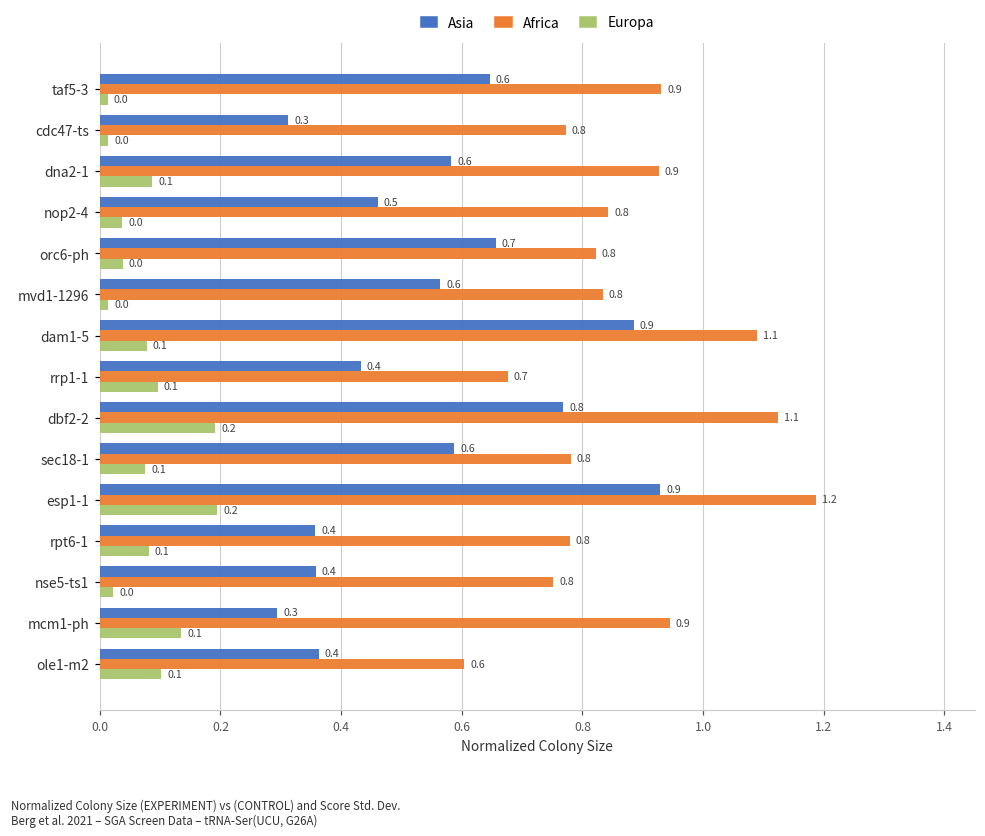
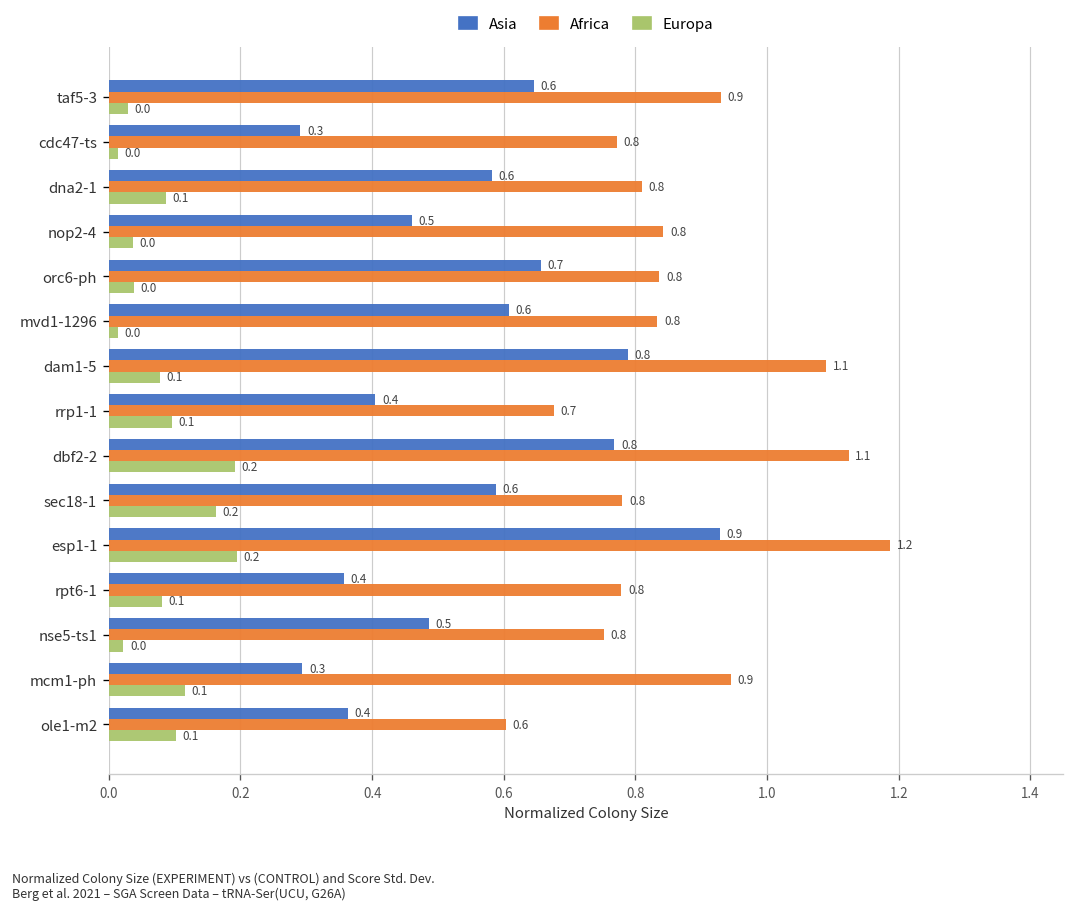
  {
    "Asia": {
      "taf5-3": 0.6,
-     "cdc47-ts": 0.31,
+     "cdc47-ts": 0.29,
      "dna2-1": 0.6,
      "nop2-4": 0.5,
      "orc6-ph": 0.7,
-     "mvd1-1296": 0.56,
-     "dam1-5": 0.9,
-     "rrp1-1": 0.43,
+     "mvd1-1296": 0.61,
+     "dam1-5": 0.8,
+     "rrp1-1": 0.41,
      "dbf2-2": 0.8,
      "sec18-1": 0.6,
      "esp1-1": 0.9,
      "rpt6-1": 0.4,
-     "nse5-ts1": 0.4,
+     "nse5-ts1": 0.5,
      "mcm1-ph": 0.3,
      "ole1-m2": 0.4
    },
    "Africa": {
      "taf5-3": 0.9,
      "cdc47-ts": 0.8,
-     "dna2-1": 0.9,
+     "dna2-1": 0.8,
      "nop2-4": 0.8,
-     "orc6-ph": 0.82,
+     "orc6-ph": 0.84,
      "mvd1-1296": 0.8,
      "dam1-5": 1.1,
      "rrp1-1": 0.7,
      "dbf2-2": 1.1,
      "sec18-1": 0.8,
      "esp1-1": 1.2,
      "rpt6-1": 0.8,
      "nse5-ts1": 0.8,
      "mcm1-ph": 0.9,
      "ole1-m2": 0.6
    },
    "Europa": {
-     "taf5-3": 0.01,
+     "taf5-3": 0.03,
      "cdc47-ts": 0.0,
      "dna2-1": 0.1,
      "nop2-4": 0.0,
      "orc6-ph": 0.0,
      "mvd1-1296": 0.0,
      "dam1-5": 0.1,
      "rrp1-1": 0.1,
      "dbf2-2": 0.2,
-     "sec18-1": 0.1,
+     "sec18-1": 0.2,
      "esp1-1": 0.2,
      "rpt6-1": 0.1,
      "nse5-ts1": 0.0,
-     "mcm1-ph": 0.14,
+     "mcm1-ph": 0.12,
      "ole1-m2": 0.1
    }
  }
